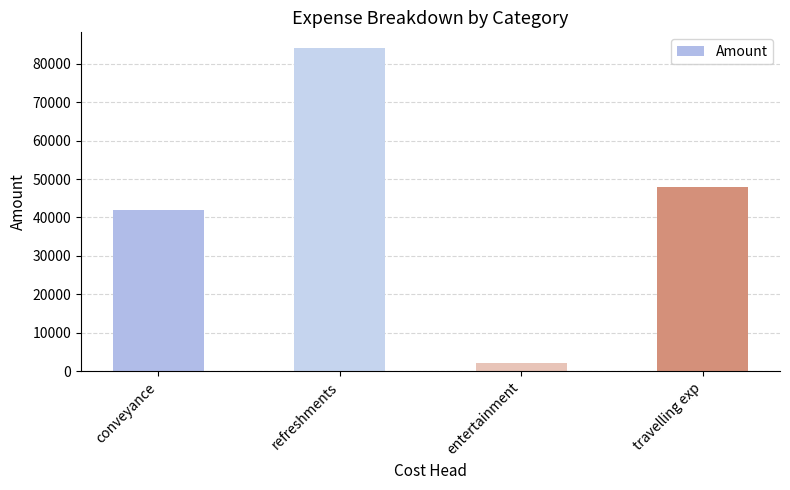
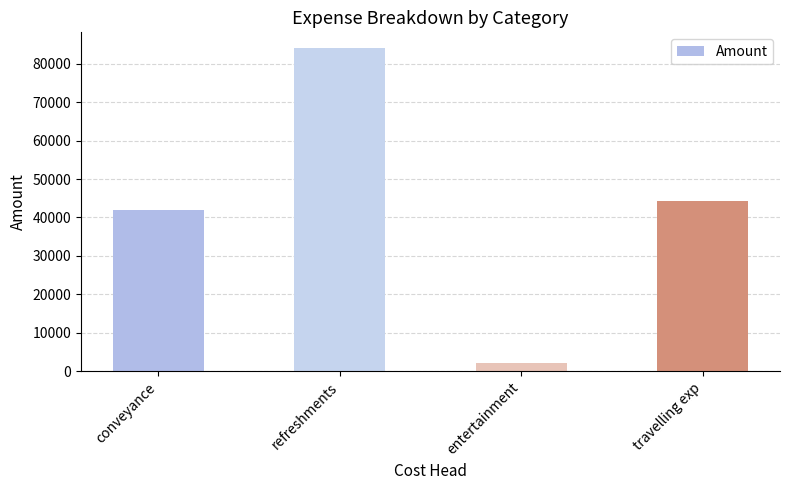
  {
    "conveyance": 42000,
    "refreshments": 84000,
    "entertainment": 2000,
-   "travelling exp": 48000
+   "travelling exp": 44000
  }
